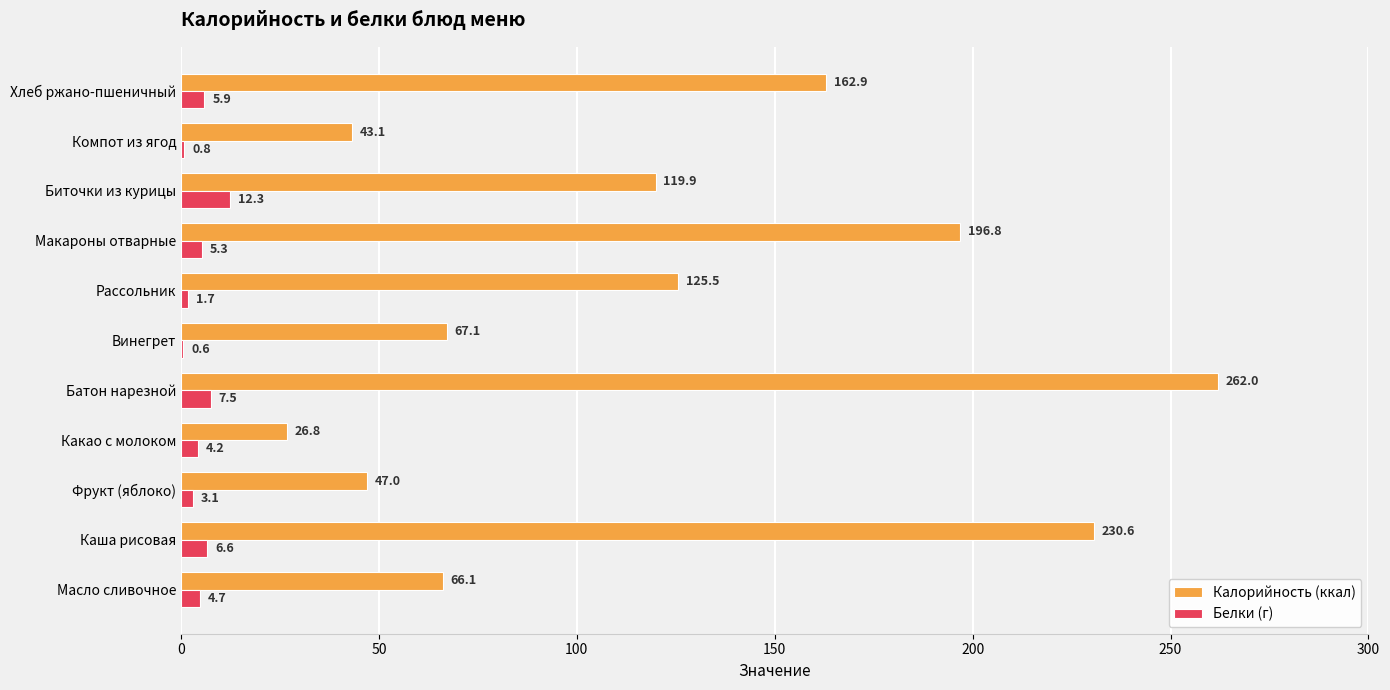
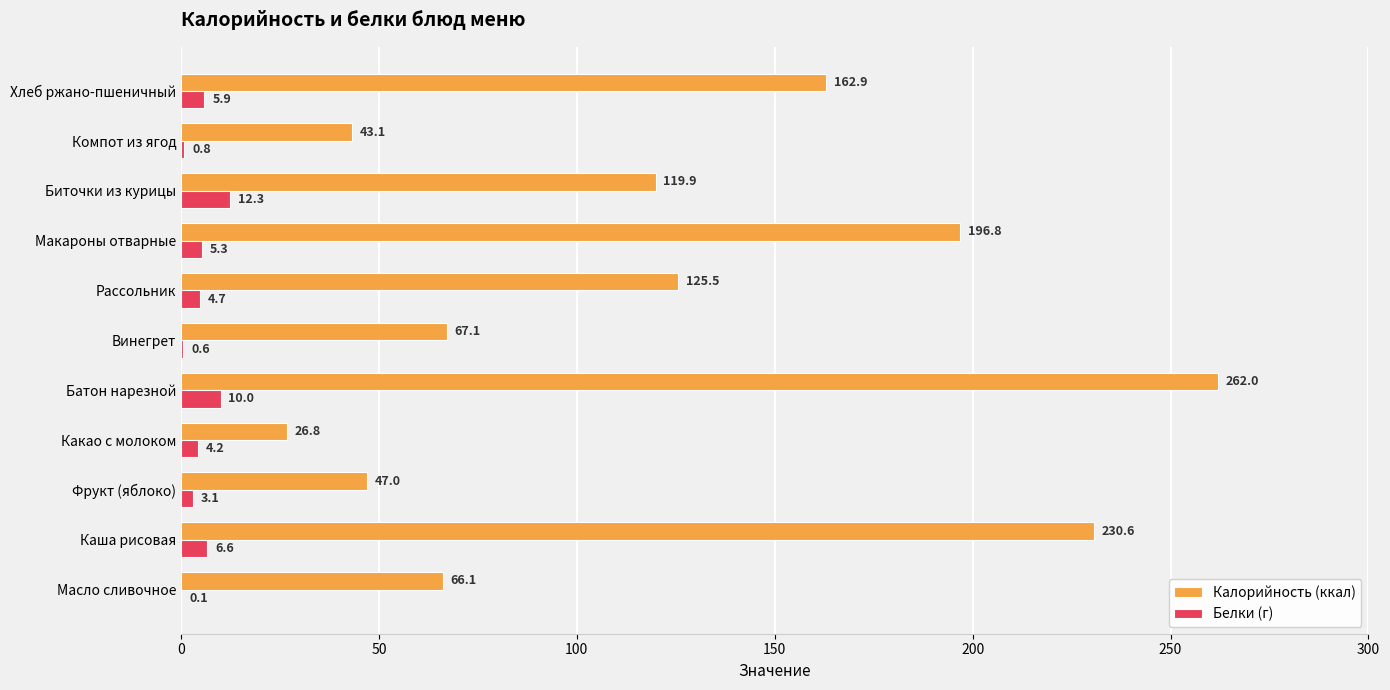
  {
    "Калорийность (ккал)": {
      "Хлеб ржано-пшеничный": 162.9,
      "Компот из ягод": 43.1,
      "Биточки из курицы": 119.9,
      "Макароны отварные": 196.8,
      "Рассольник": 125.5,
      "Винегрет": 67.1,
      "Батон нарезной": 262.0,
      "Какао с молоком": 26.8,
      "Фрукт (яблоко)": 47.0,
      "Каша рисовая": 230.6,
      "Масло сливочное": 66.1
    },
    "Белки (г)": {
      "Хлеб ржано-пшеничный": 5.9,
      "Компот из ягод": 0.8,
      "Биточки из курицы": 12.3,
      "Макароны отварные": 5.3,
-     "Рассольник": 1.7,
+     "Рассольник": 4.7,
      "Винегрет": 0.6,
-     "Батон нарезной": 7.5,
+     "Батон нарезной": 10.0,
      "Какао с молоком": 4.2,
      "Фрукт (яблоко)": 3.1,
      "Каша рисовая": 6.6,
-     "Масло сливочное": 4.7
+     "Масло сливочное": 0.1
    }
  }
